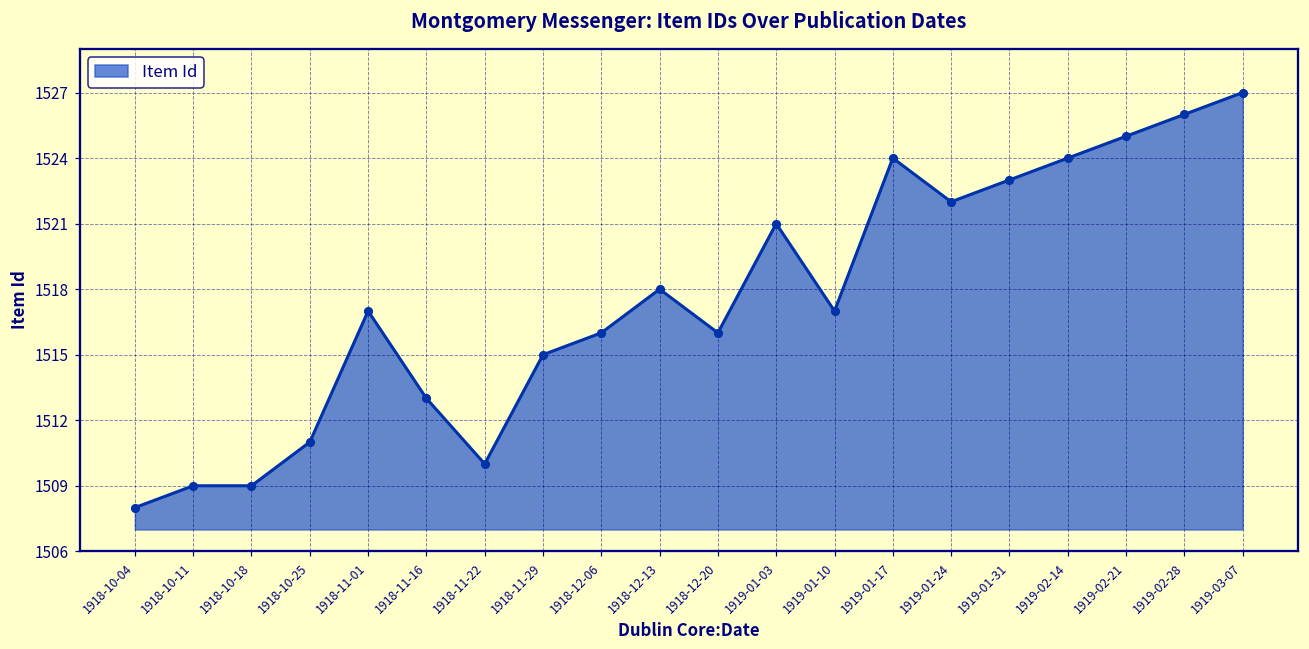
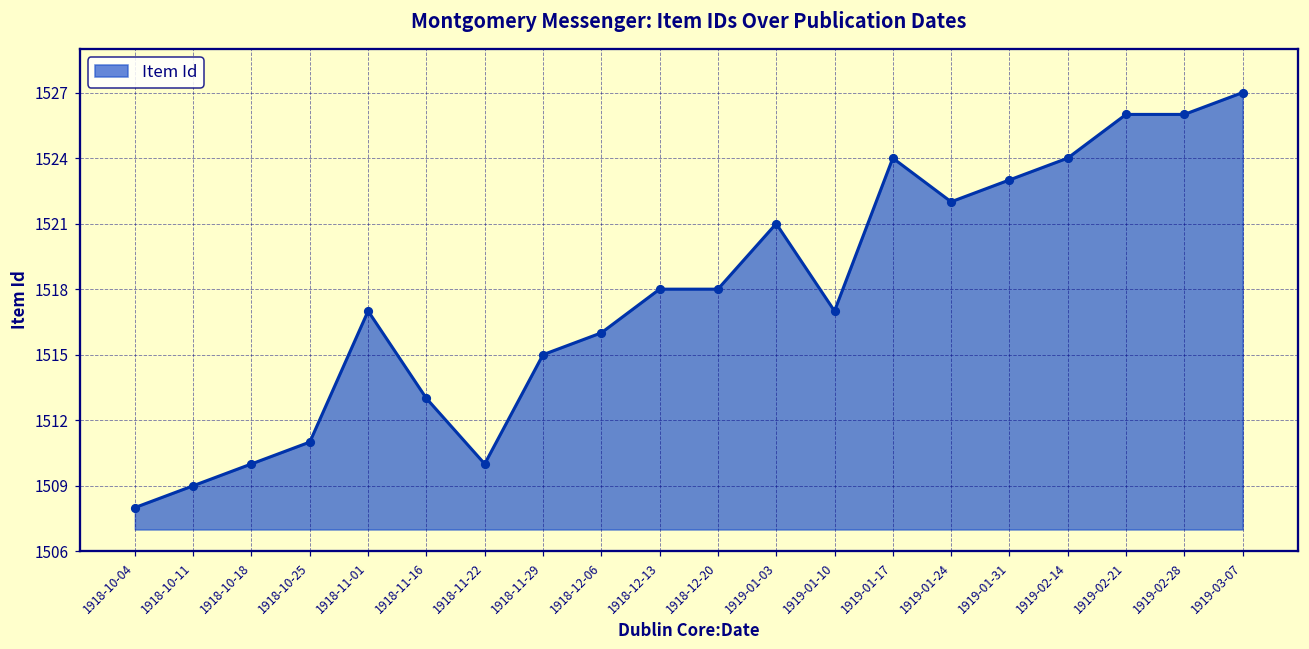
  {
    "1918-10-04": 1508,
    "1918-10-11": 1509,
-   "1918-10-18": 1509,
+   "1918-10-18": 1510,
    "1918-10-25": 1511,
    "1918-11-01": 1517,
    "1918-11-16": 1513,
    "1918-11-22": 1510,
    "1918-11-29": 1515,
    "1918-12-06": 1516,
    "1918-12-13": 1518,
-   "1918-12-20": 1516,
+   "1918-12-20": 1518,
    "1919-01-03": 1521,
    "1919-01-10": 1517,
    "1919-01-17": 1524,
    "1919-01-24": 1522,
    "1919-01-31": 1523,
    "1919-02-14": 1524,
-   "1919-02-21": 1525,
+   "1919-02-21": 1526,
    "1919-02-28": 1526,
    "1919-03-07": 1527
  }
